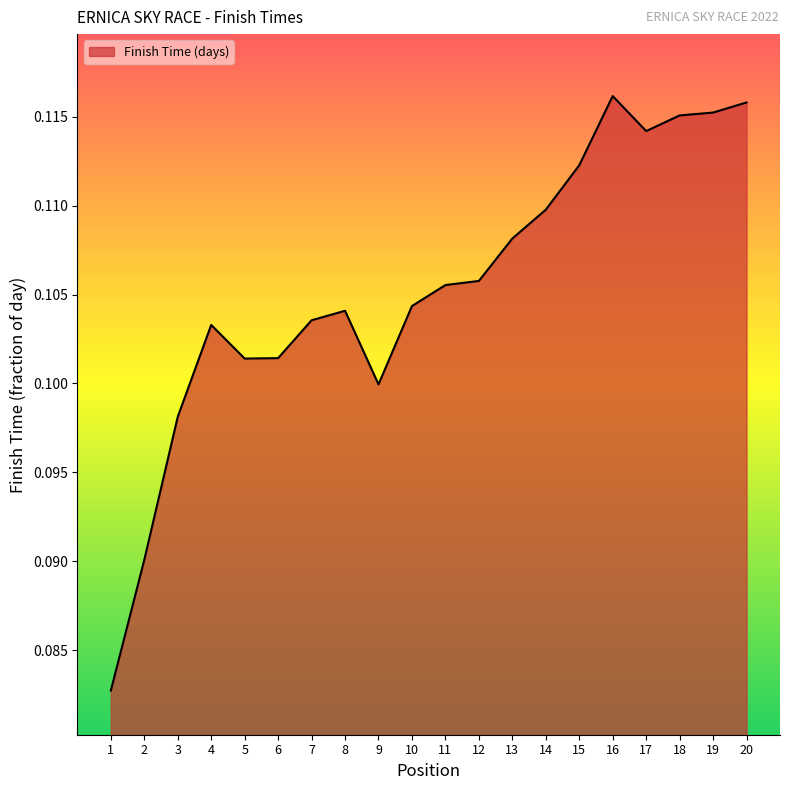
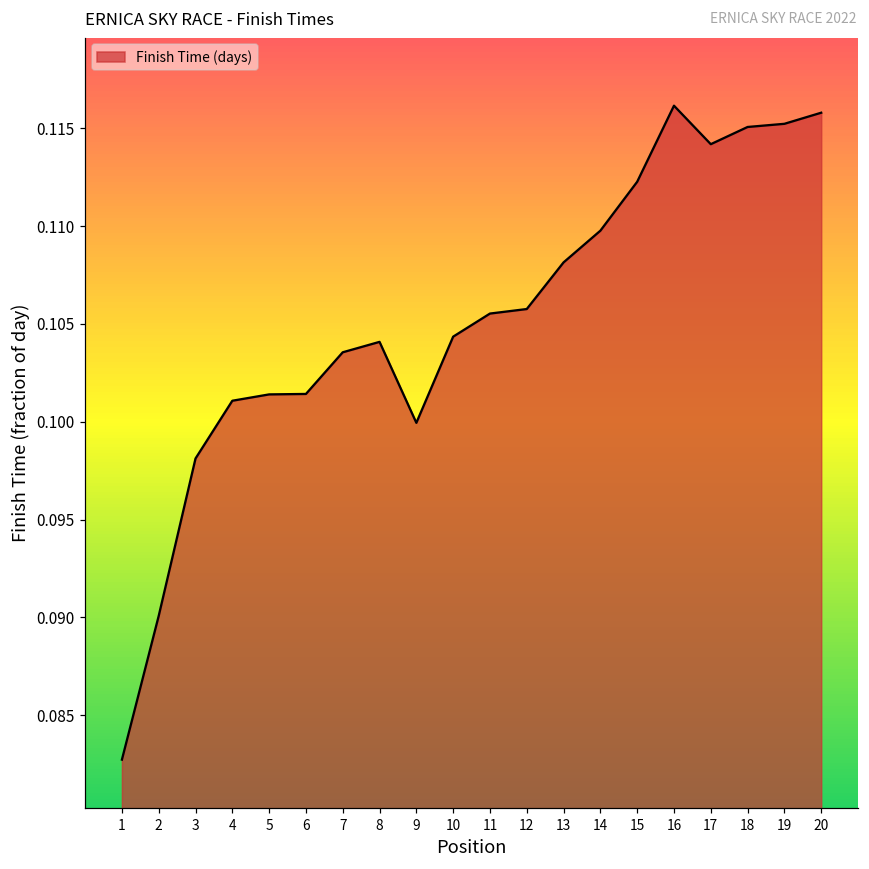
  {
    "1": 0.0827,
    "2": 0.0901,
    "3": 0.0981,
-   "4": 0.1033,
+   "4": 0.1011,
    "5": 0.1014,
    "6": 0.1014,
    "7": 0.1036,
    "8": 0.1041,
    "9": 0.0999,
    "10": 0.1044,
    "11": 0.1055,
    "12": 0.1058,
    "13": 0.1081,
    "14": 0.1098,
    "15": 0.1123,
    "16": 0.1162,
    "17": 0.1142,
    "18": 0.1151,
    "19": 0.1152,
    "20": 0.1158
  }
